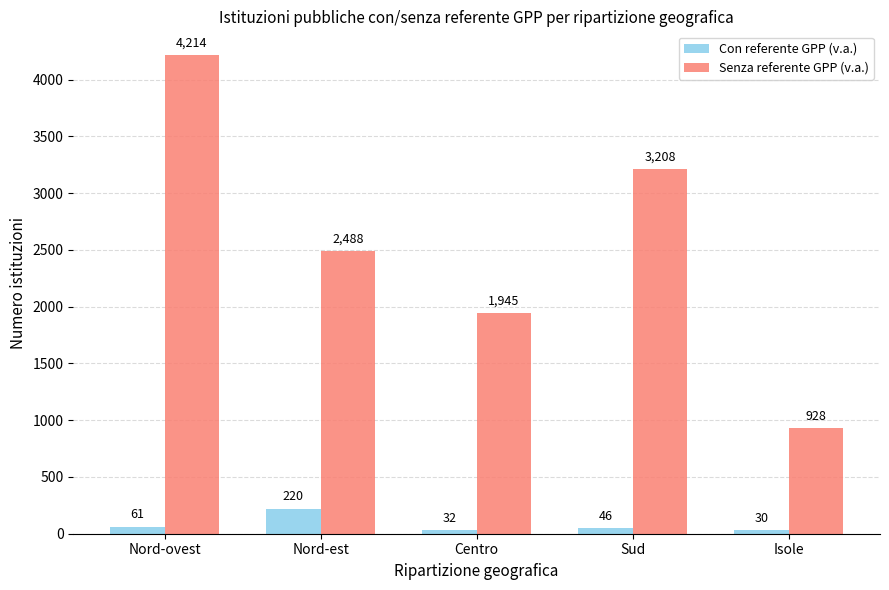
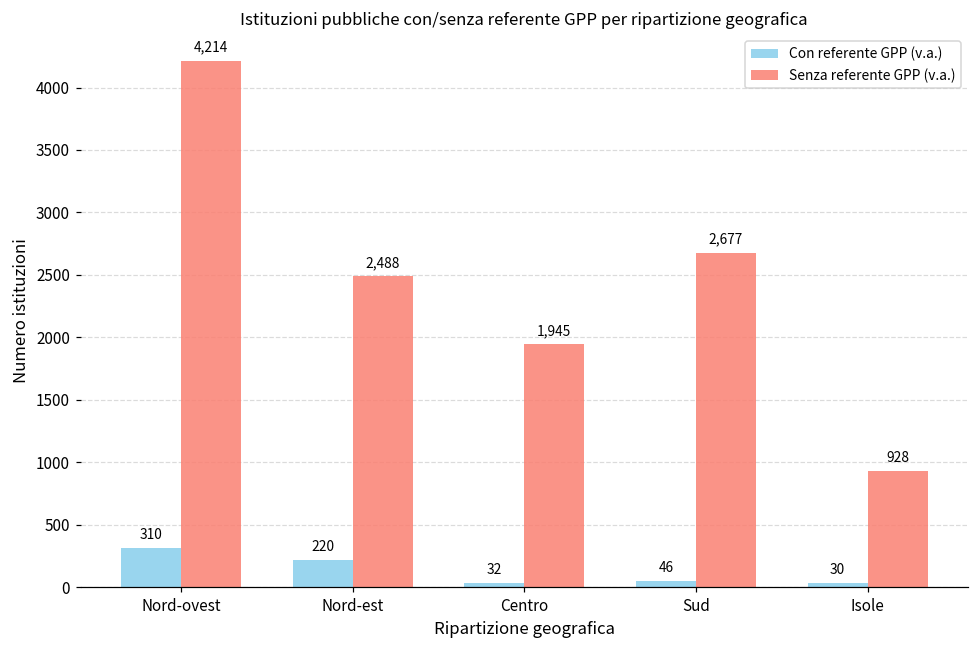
  {
    "Con referente GPP (v.a.)": {
-     "Nord-ovest": "61",
+     "Nord-ovest": "310",
      "Nord-est": "220",
      "Centro": "32",
      "Sud": "46",
      "Isole": "30"
    },
    "Senza referente GPP (v.a.)": {
      "Nord-ovest": "4,214",
      "Nord-est": "2,488",
      "Centro": "1,945",
-     "Sud": "3,208",
+     "Sud": "2,677",
      "Isole": "928"
    }
  }
